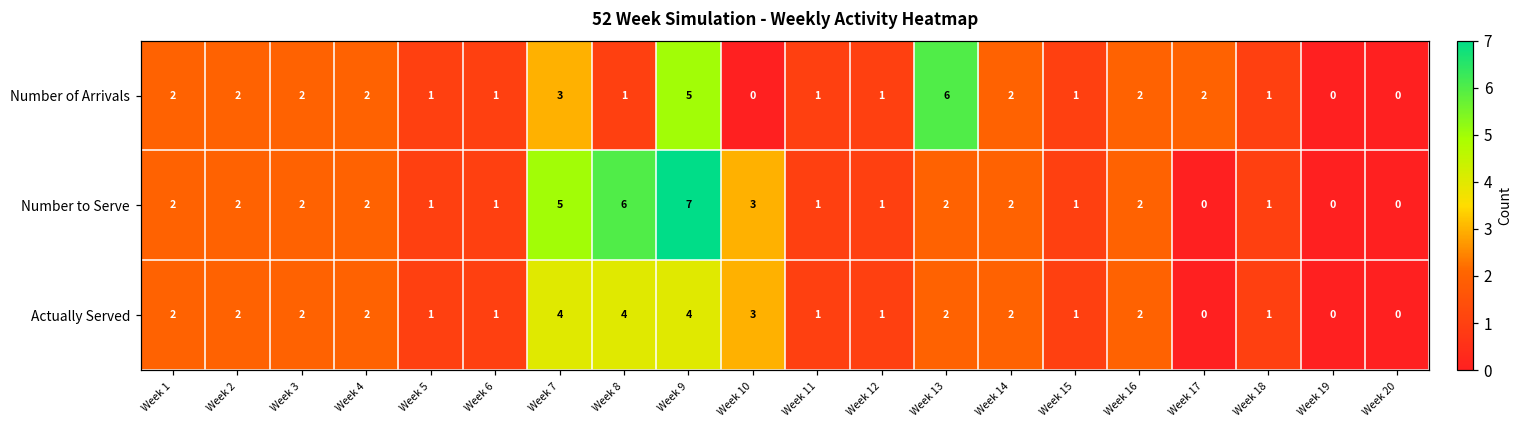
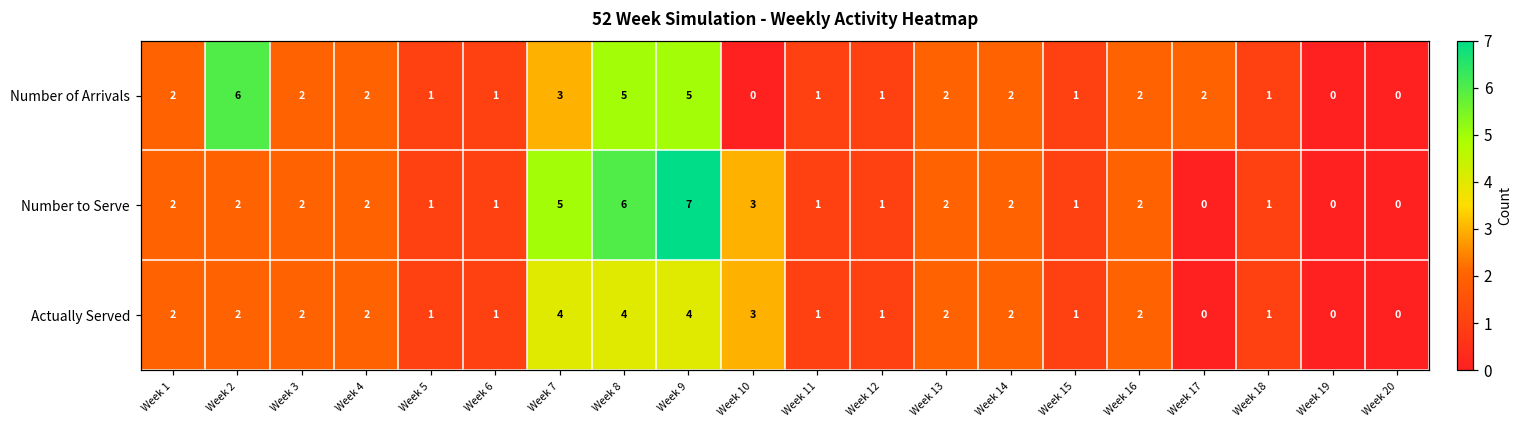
  {
    "Number of Arrivals": {
      "Week 1": 2,
-     "Week 2": 2,
+     "Week 2": 6,
      "Week 3": 2,
      "Week 4": 2,
      "Week 5": 1,
      "Week 6": 1,
      "Week 7": 3,
-     "Week 8": 1,
+     "Week 8": 5,
      "Week 9": 5,
      "Week 10": 0,
      "Week 11": 1,
      "Week 12": 1,
-     "Week 13": 6,
+     "Week 13": 2,
      "Week 14": 2,
      "Week 15": 1,
      "Week 16": 2,
      "Week 17": 2,
      "Week 18": 1,
      "Week 19": 0,
      "Week 20": 0
    },
    "Number to Serve": {
      "Week 1": 2,
      "Week 2": 2,
      "Week 3": 2,
      "Week 4": 2,
      "Week 5": 1,
      "Week 6": 1,
      "Week 7": 5,
      "Week 8": 6,
      "Week 9": 7,
      "Week 10": 3,
      "Week 11": 1,
      "Week 12": 1,
      "Week 13": 2,
      "Week 14": 2,
      "Week 15": 1,
      "Week 16": 2,
      "Week 17": 0,
      "Week 18": 1,
      "Week 19": 0,
      "Week 20": 0
    },
    "Actually Served": {
      "Week 1": 2,
      "Week 2": 2,
      "Week 3": 2,
      "Week 4": 2,
      "Week 5": 1,
      "Week 6": 1,
      "Week 7": 4,
      "Week 8": 4,
      "Week 9": 4,
      "Week 10": 3,
      "Week 11": 1,
      "Week 12": 1,
      "Week 13": 2,
      "Week 14": 2,
      "Week 15": 1,
      "Week 16": 2,
      "Week 17": 0,
      "Week 18": 1,
      "Week 19": 0,
      "Week 20": 0
    }
  }
